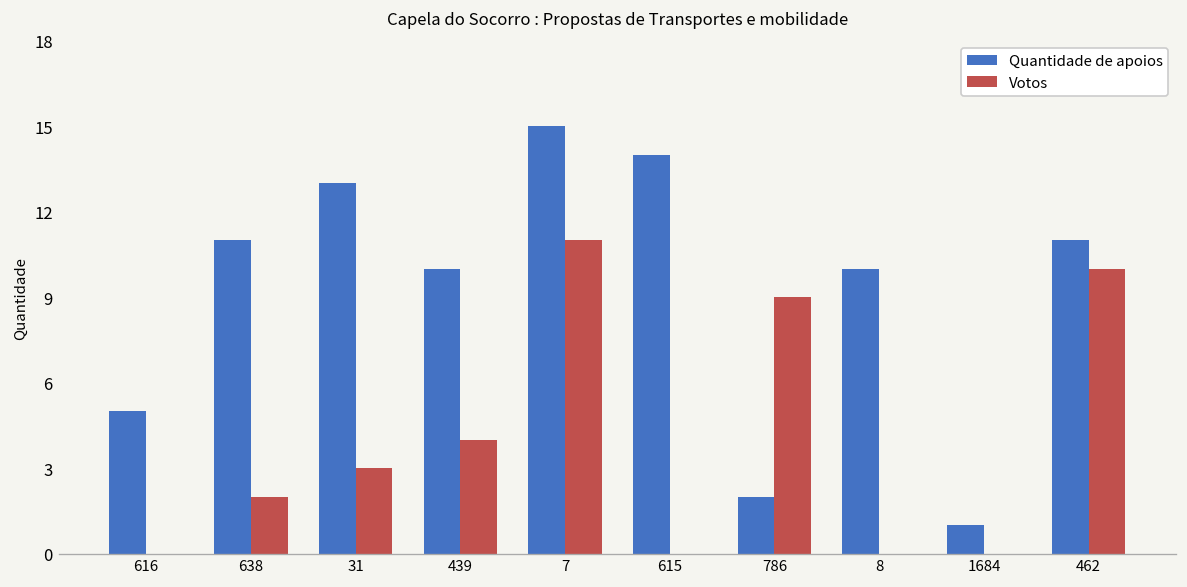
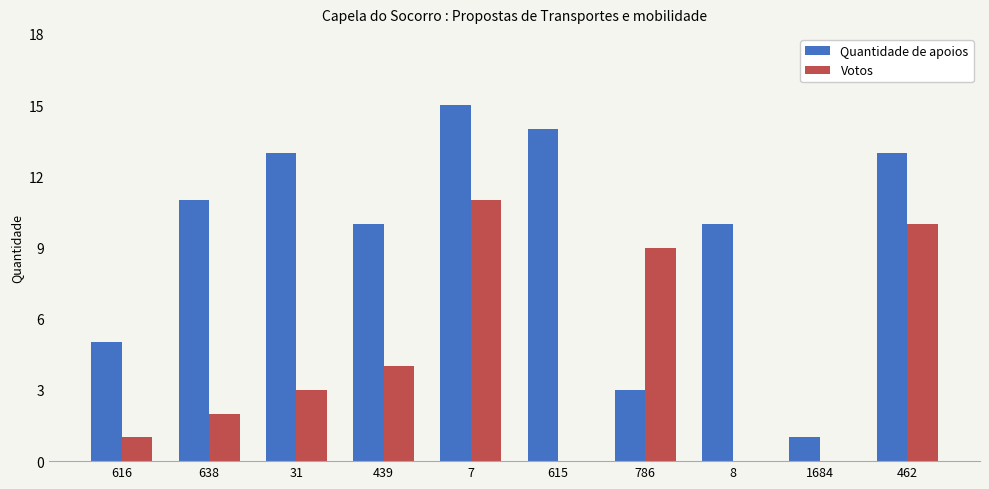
  {
    "Quantidade de apoios": {
      "616": 5,
      "638": 11,
      "31": 13,
      "439": 10,
      "7": 15,
      "615": 14,
-     "786": 2,
+     "786": 3,
      "8": 10,
      "1684": 1,
-     "462": 11
+     "462": 13
    },
    "Votos": {
-     "616": 0,
+     "616": 1,
      "638": 2,
      "31": 3,
      "439": 4,
      "7": 11,
      "615": 0,
      "786": 9,
      "8": 0,
      "1684": 0,
      "462": 10
    }
  }
